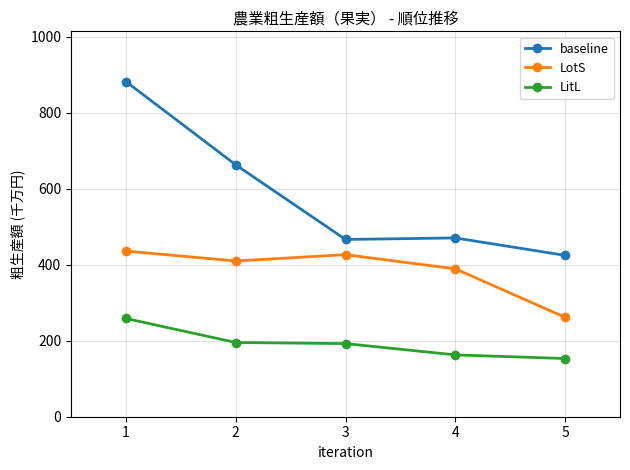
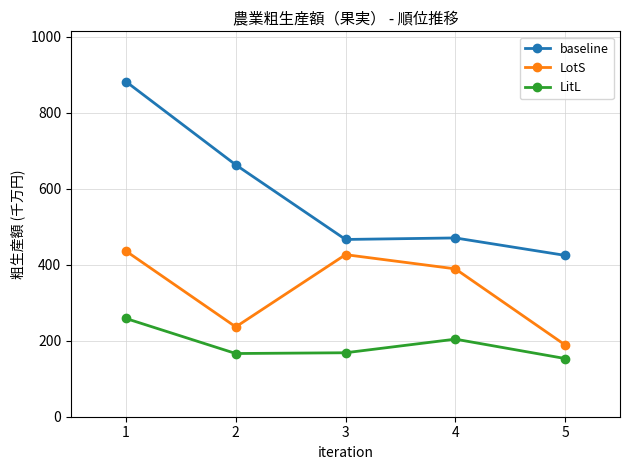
  {
    "baseline": {
      "1": 880,
      "2": 660,
      "3": 470,
      "4": 470,
      "5": 420
    },
    "LotS": {
      "1": 440,
-     "2": 410,
+     "2": 240,
      "3": 430,
      "4": 390,
-     "5": 260
+     "5": 190
    },
    "LitL": {
      "1": 260,
-     "2": 200,
-     "3": 190,
-     "4": 160,
+     "2": 170,
+     "3": 170,
+     "4": 200,
      "5": 150
    }
  }
